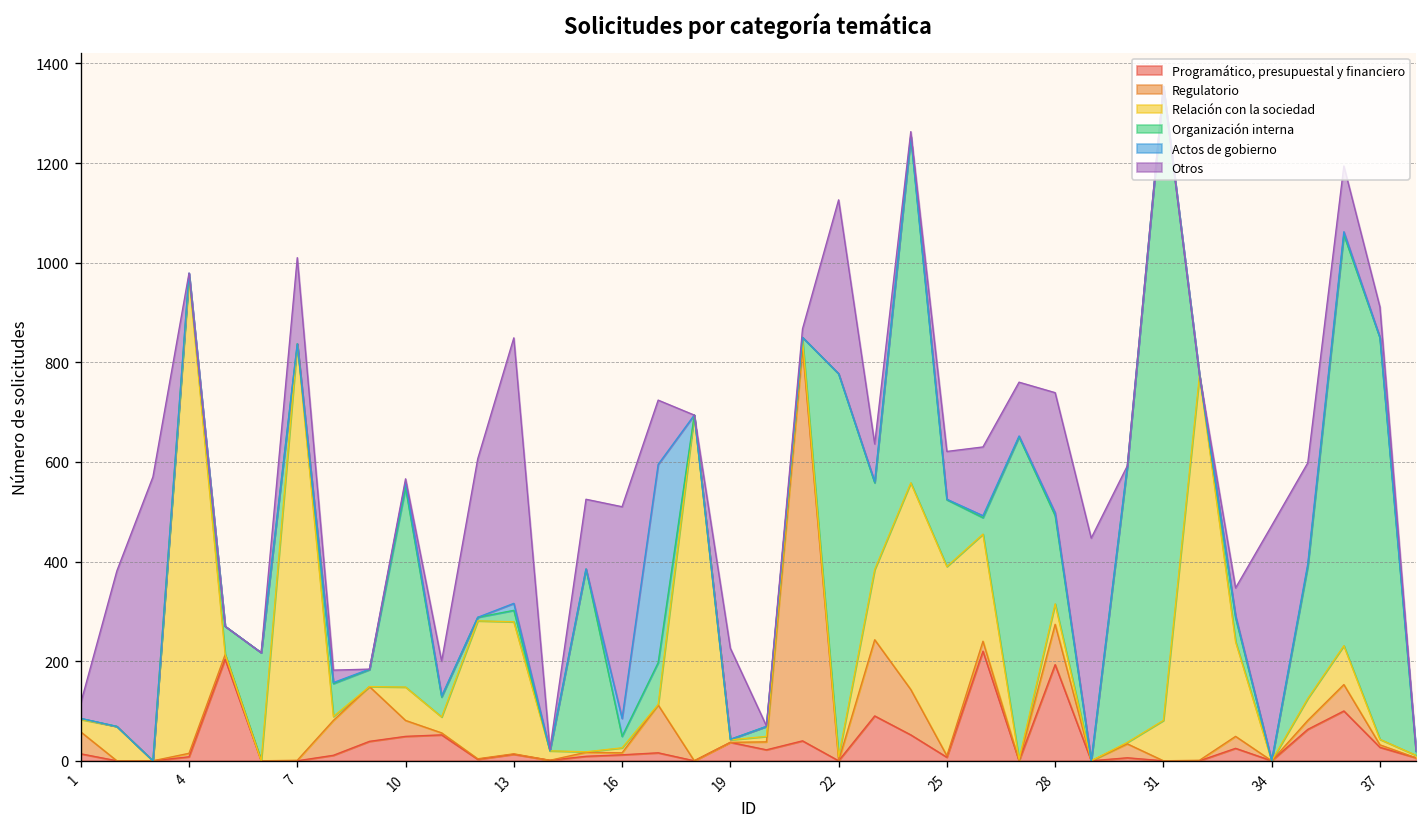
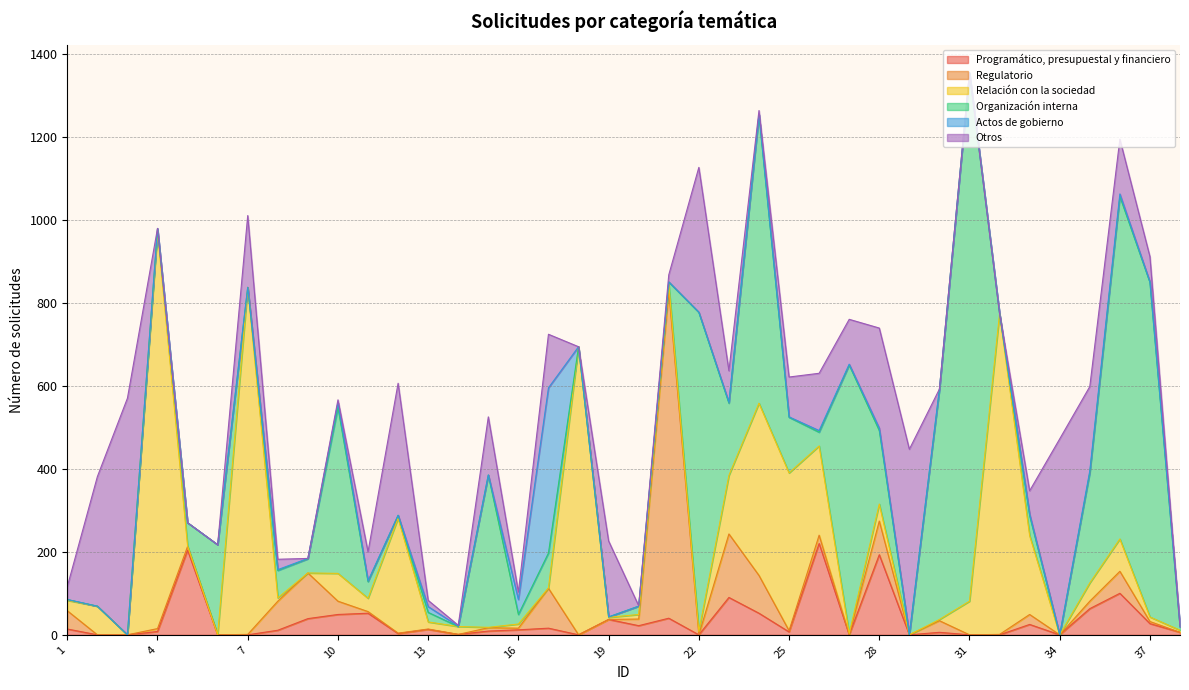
  {
    "Relación con la sociedad": {
      "4": 960,
      "10": 70,
-     "13": 270,
+     "13": 20,
      "16": 10,
      "22": 10,
      "25": 380,
      "28": 40,
      "31": 80,
      "37": 10
    },
    "Organización interna": {
      "10": 400,
      "13": 20,
      "16": 20
    },
    "Actos de gobierno": {
      "10": 10,
      "13": 10,
      "16": 40
    },
    "Otros": {
      "1": 30,
      "7": 170,
      "10": 10,
-     "13": 530,
-     "16": 430,
+     "13": 20,
+     "16": 20,
      "19": 180,
      "22": 350,
      "25": 100,
      "28": 240,
      "34": 470,
      "37": 60
    }
  }
